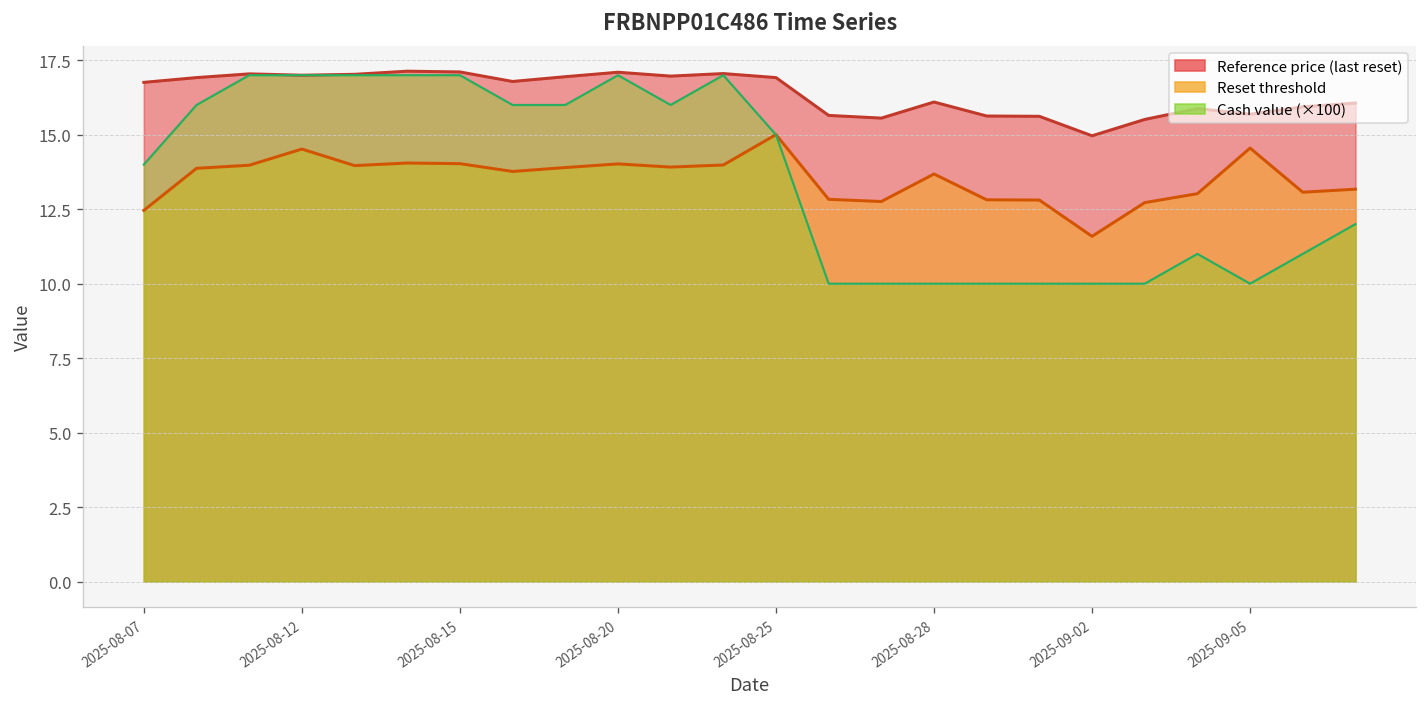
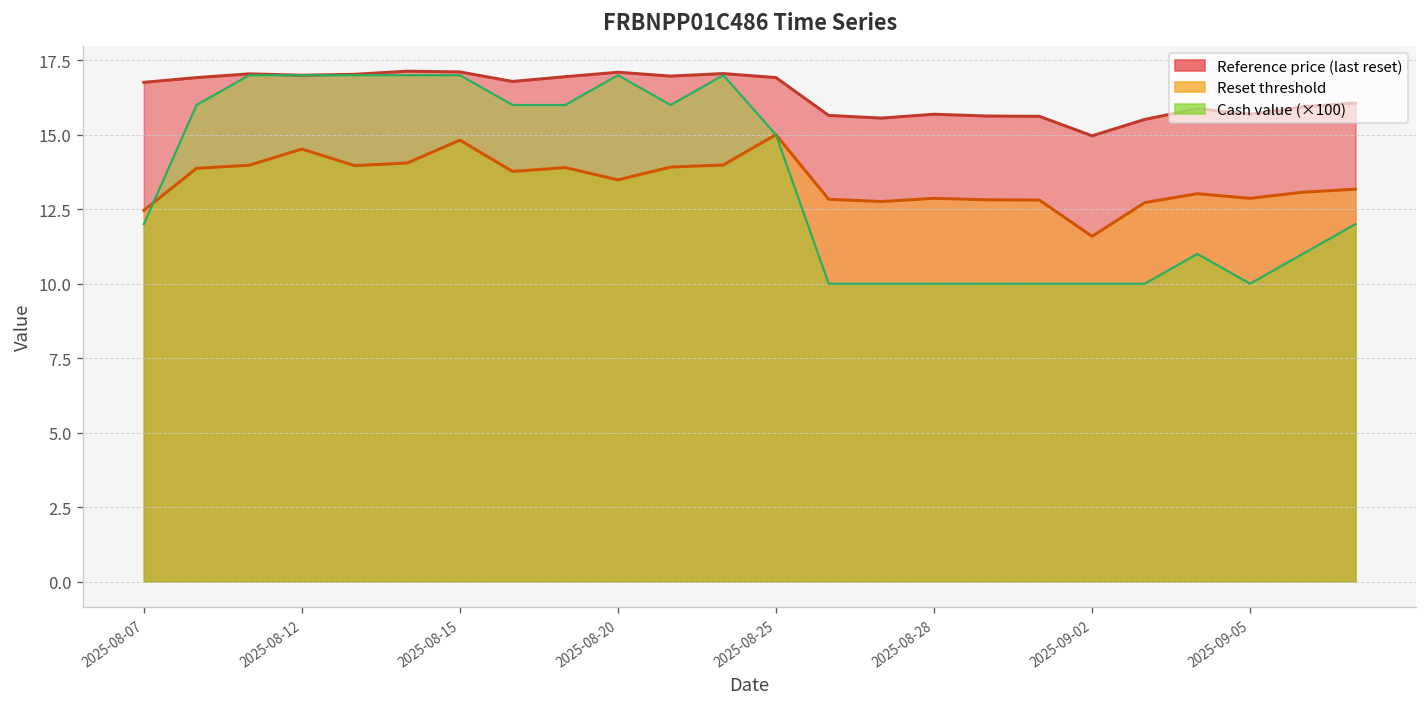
  {
    "Reference price (last reset)": {
      "2025-08-07": 16.8,
      "2025-08-15": 17.1,
      "2025-08-25": 16.9,
-     "2025-08-28": 16.1,
+     "2025-08-28": 15.7,
      "2025-09-02": 15.0
    },
    "Reset threshold": {
      "2025-08-07": 12.5,
      "2025-08-12": 14.5,
-     "2025-08-15": 14.0,
-     "2025-08-20": 14.0,
-     "2025-08-28": 13.7,
+     "2025-08-15": 14.8,
+     "2025-08-20": 13.5,
+     "2025-08-28": 12.9,
      "2025-09-02": 11.6,
-     "2025-09-05": 14.6
+     "2025-09-05": 12.9
    },
    "Cash value (×100)": {
-     "2025-08-07": 14.0,
+     "2025-08-07": 12.0,
      "2025-08-15": 17.0,
      "2025-08-28": 10.0,
      "2025-09-02": 10.0,
      "2025-09-05": 10.0
    }
  }
